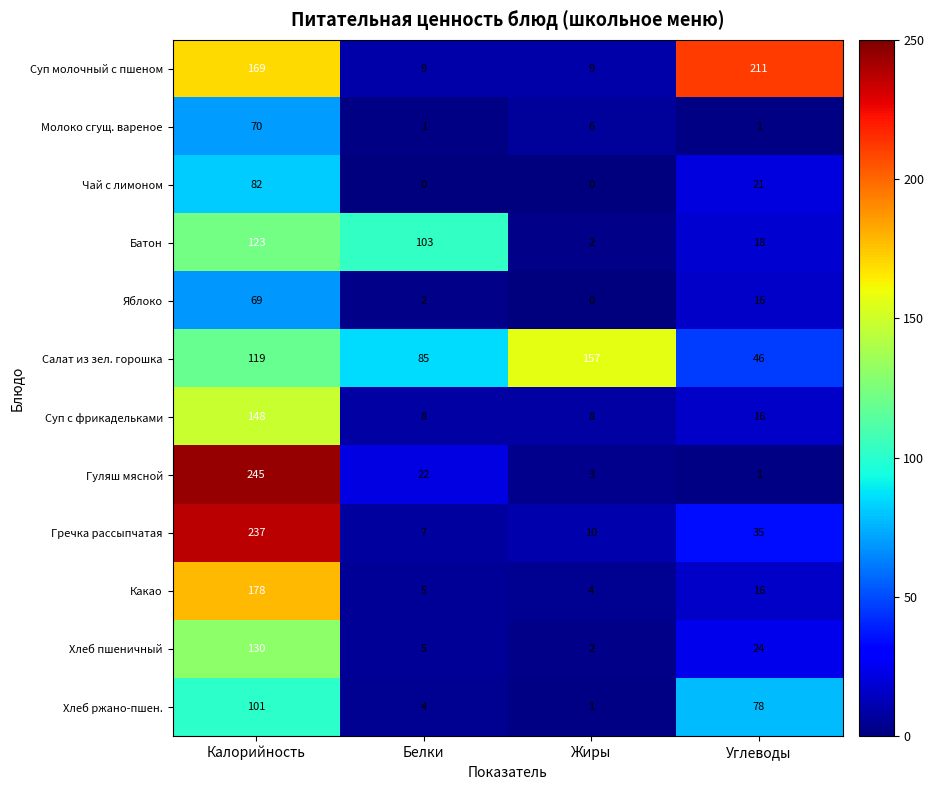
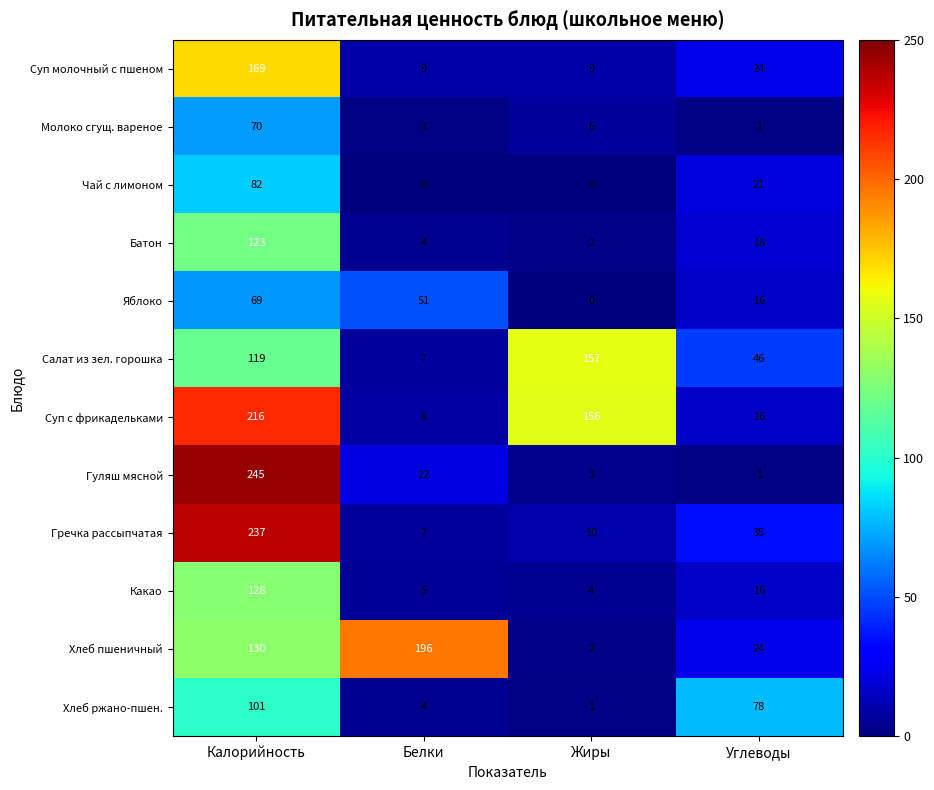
  {
    "Суп молочный с пшеном": {
      "Калорийность": 169,
      "Белки": 9,
      "Жиры": 9,
-     "Углеводы": 211
+     "Углеводы": 24
    },
    "Молоко сгущ. вареное": {
      "Калорийность": 70,
      "Белки": 1,
      "Жиры": 6,
      "Углеводы": 1
    },
    "Чай с лимоном": {
      "Калорийность": 82,
      "Белки": 0,
      "Жиры": 0,
      "Углеводы": 21
    },
    "Батон": {
      "Калорийность": 123,
-     "Белки": 103,
+     "Белки": 4,
      "Жиры": 2,
      "Углеводы": 18
    },
    "Яблоко": {
      "Калорийность": 69,
-     "Белки": 2,
+     "Белки": 51,
      "Жиры": 0,
      "Углеводы": 16
    },
    "Салат из зел. горошка": {
      "Калорийность": 119,
-     "Белки": 85,
+     "Белки": 7,
      "Жиры": 157,
      "Углеводы": 46
    },
    "Суп с фрикадельками": {
-     "Калорийность": 148,
+     "Калорийность": 216,
      "Белки": 8,
-     "Жиры": 8,
+     "Жиры": 156,
      "Углеводы": 16
    },
    "Гуляш мясной": {
      "Калорийность": 245,
      "Белки": 22,
      "Жиры": 3,
      "Углеводы": 1
    },
    "Гречка рассыпчатая": {
      "Калорийность": 237,
      "Белки": 7,
      "Жиры": 10,
      "Углеводы": 35
    },
    "Какао": {
-     "Калорийность": 178,
+     "Калорийность": 128,
      "Белки": 5,
      "Жиры": 4,
      "Углеводы": 16
    },
    "Хлеб пшеничный": {
      "Калорийность": 130,
-     "Белки": 5,
+     "Белки": 196,
      "Жиры": 2,
      "Углеводы": 24
    },
    "Хлеб ржано-пшен.": {
      "Калорийность": 101,
      "Белки": 4,
      "Жиры": 1,
      "Углеводы": 78
    }
  }
